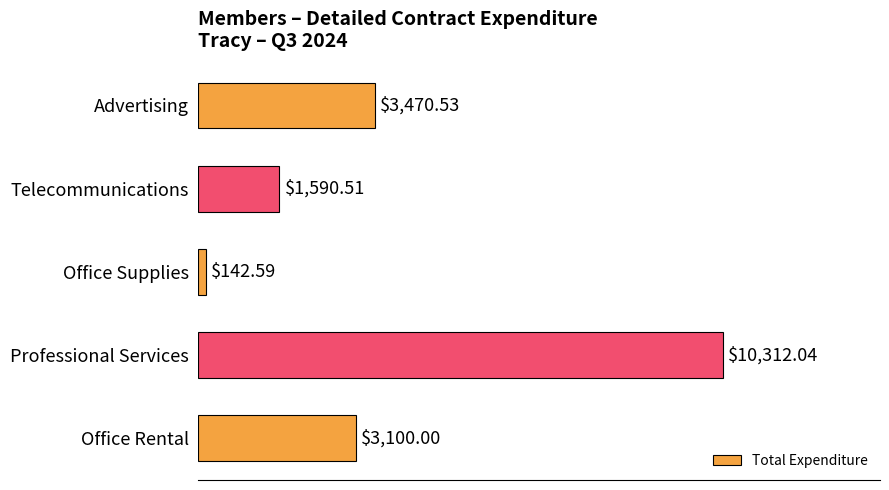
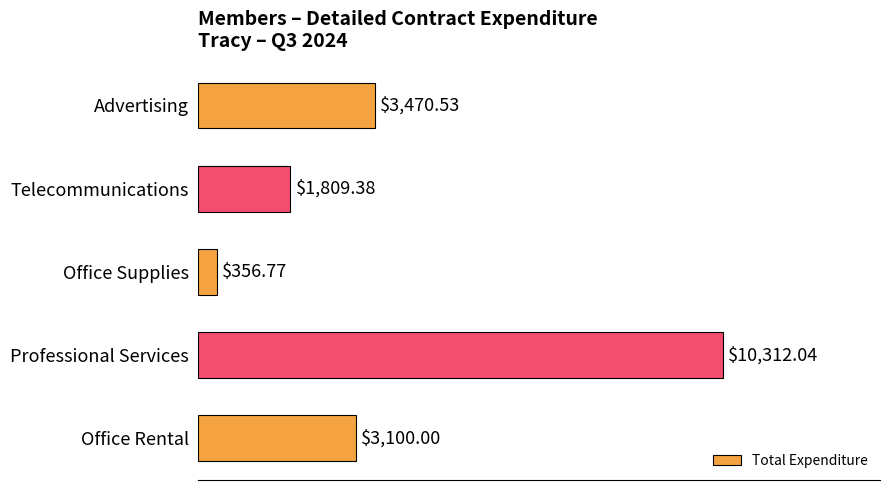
  {
    "Advertising": "$3,470.53",
-   "Telecommunications": "$1,590.51",
-   "Office Supplies": "$142.59",
+   "Telecommunications": "$1,809.38",
+   "Office Supplies": "$356.77",
    "Professional Services": "$10,312.04",
    "Office Rental": "$3,100.00"
  }
